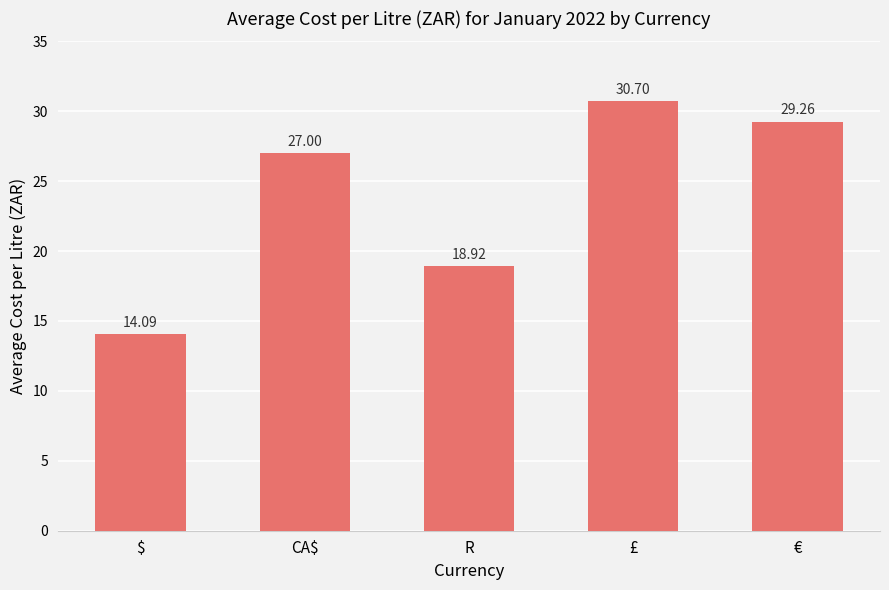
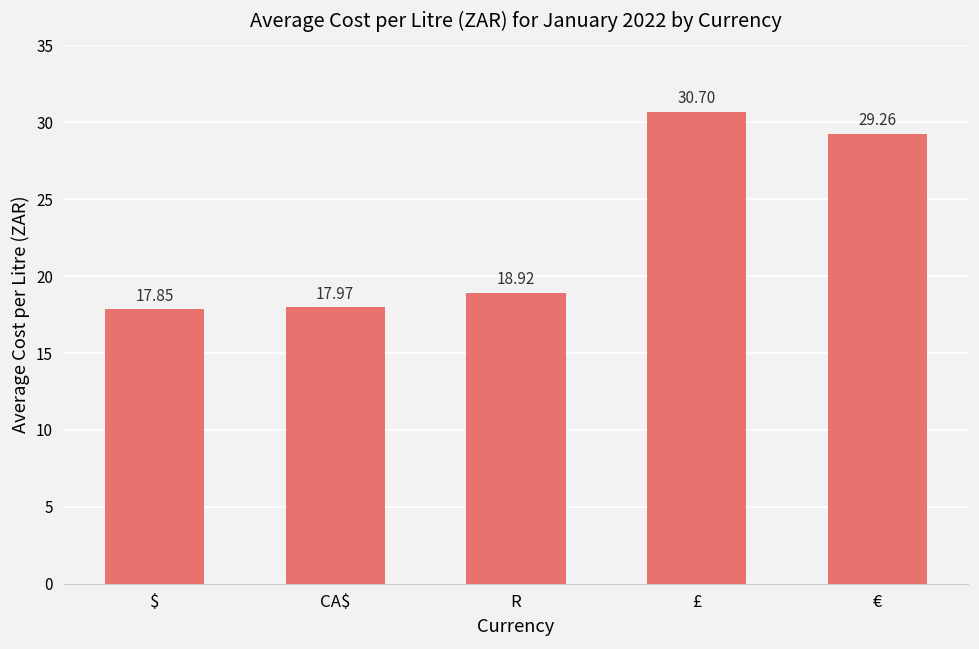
  {
-   "$": 14.09,
-   "CA$": 27.00,
+   "$": 17.85,
+   "CA$": 17.97,
    "R": 18.92,
    "£": 30.70,
    "€": 29.26
  }
